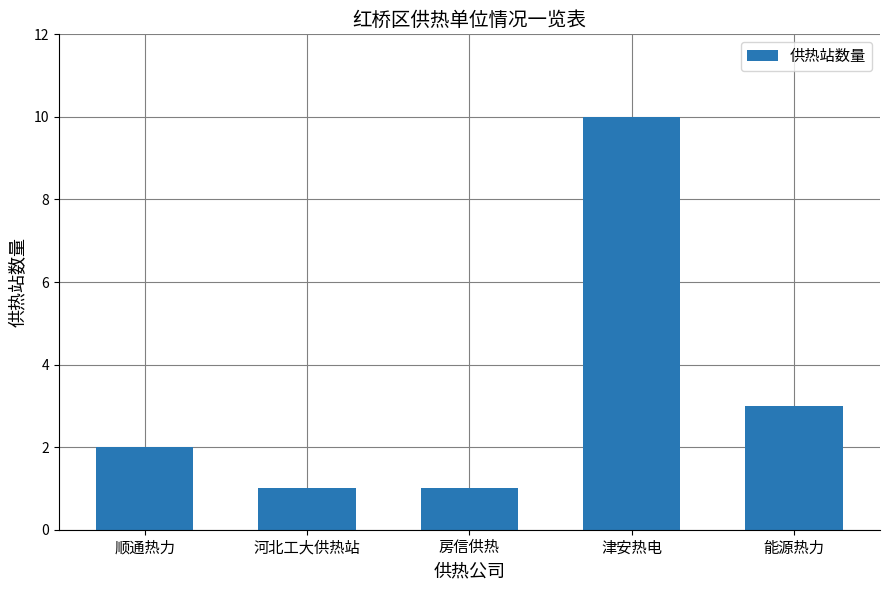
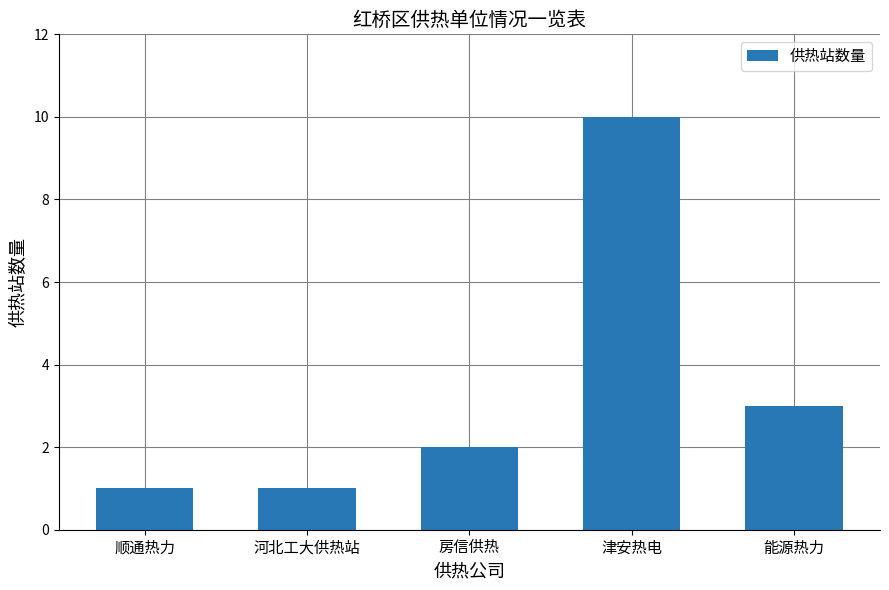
  {
-   "顺通热力": 2,
+   "顺通热力": 1,
    "河北工大供热站": 1,
-   "房信供热": 1,
+   "房信供热": 2,
    "津安热电": 10,
    "能源热力": 3
  }
